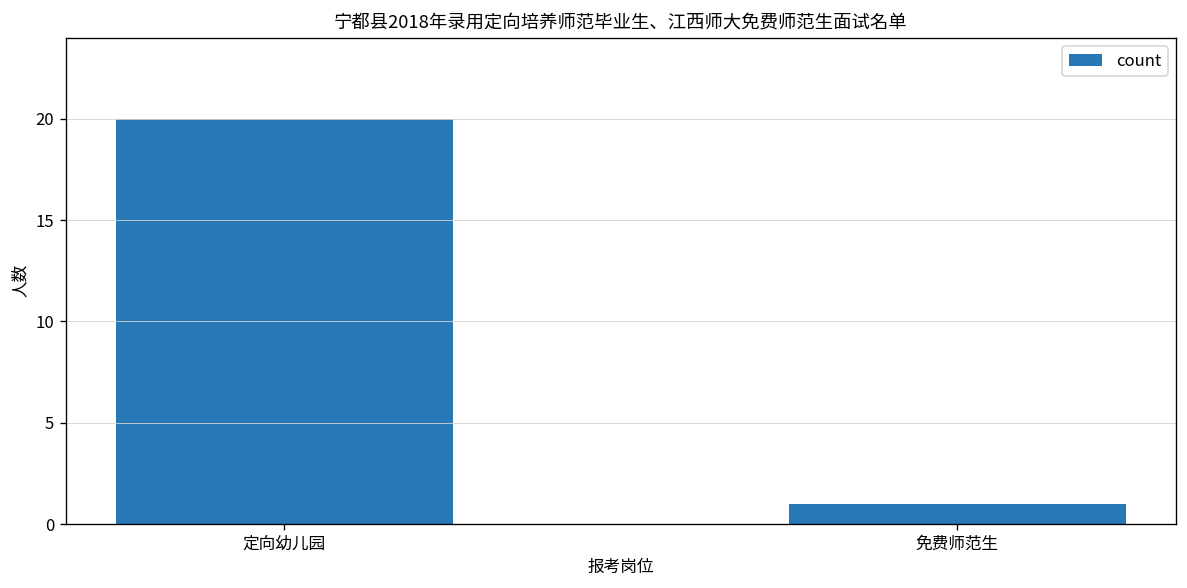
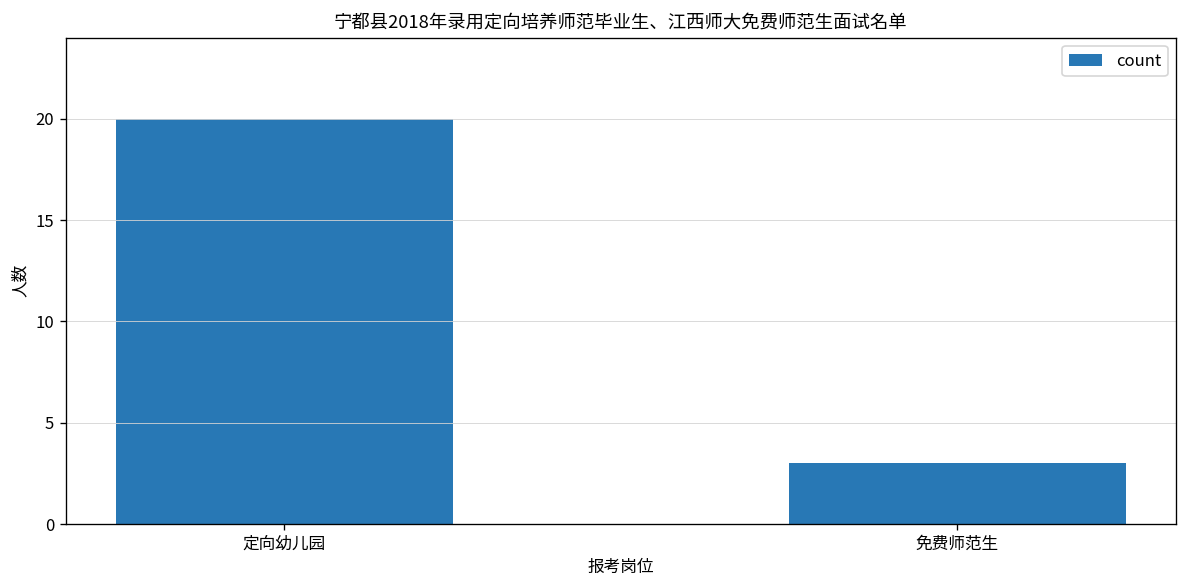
  {
    "定向幼儿园": 20,
-   "免费师范生": 1
+   "免费师范生": 3
  }
